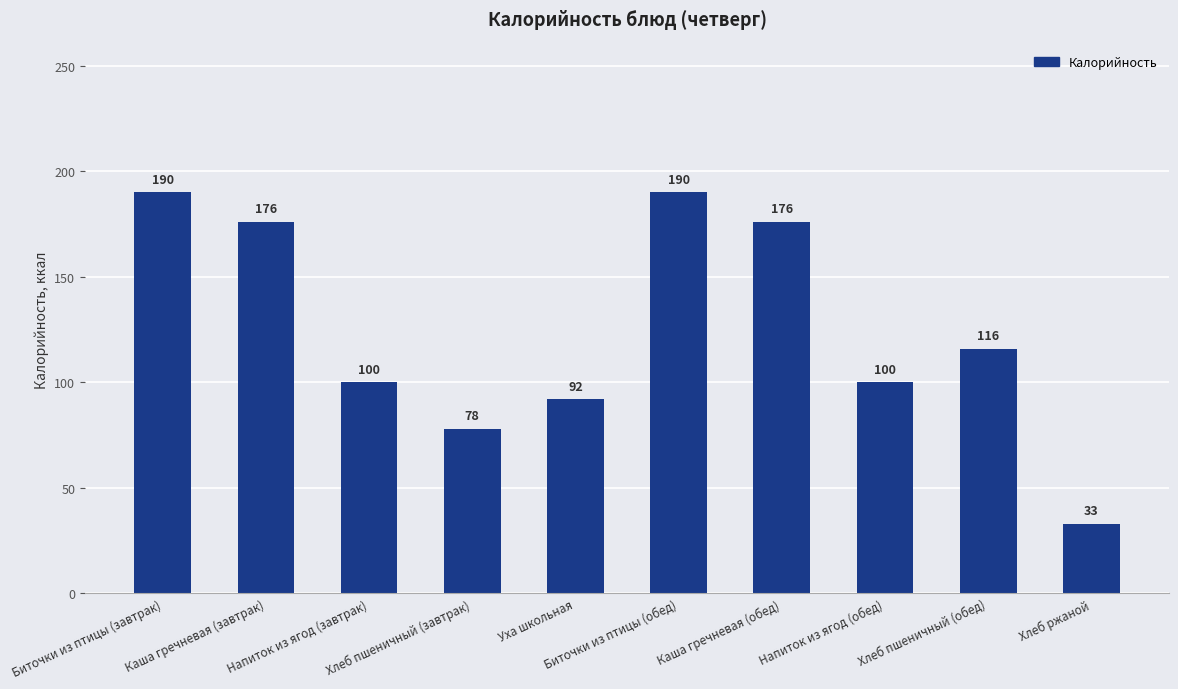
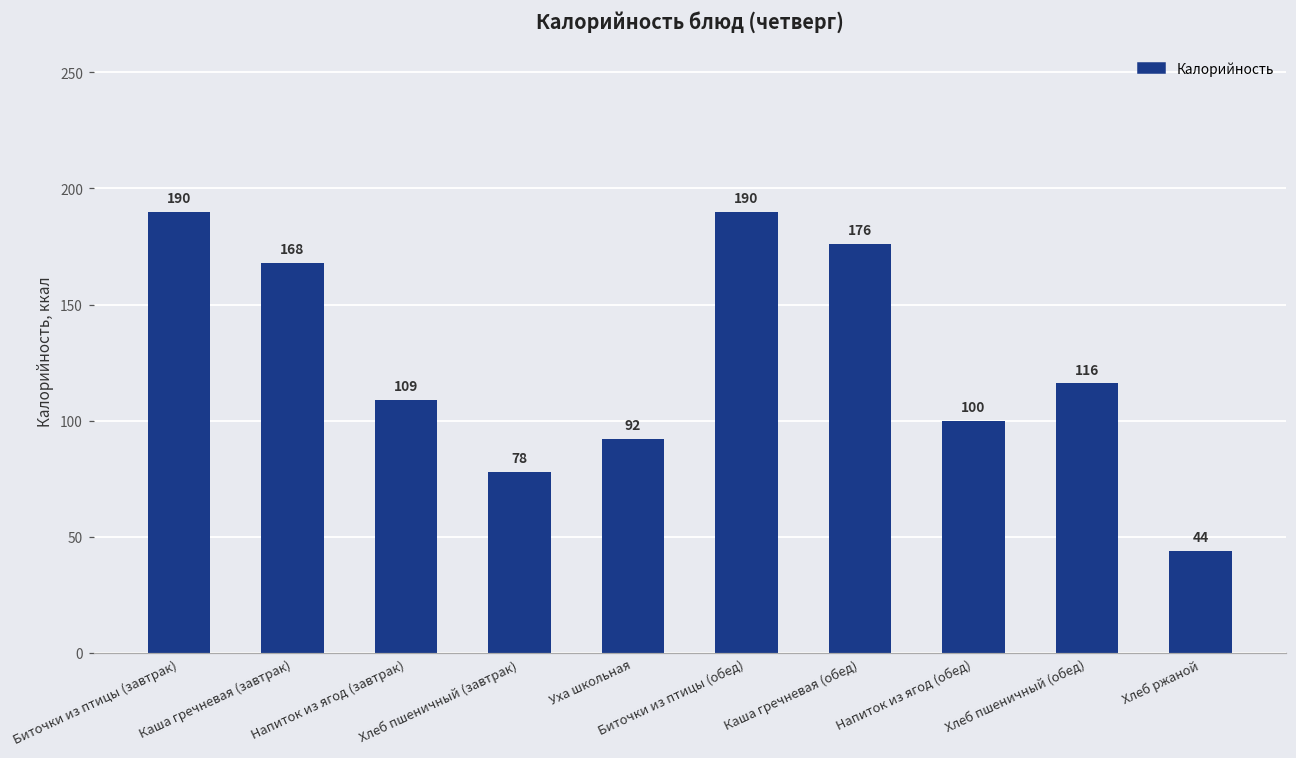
  {
    "Биточки из птицы (завтрак)": 190,
-   "Каша гречневая (завтрак)": 176,
-   "Напиток из ягод (завтрак)": 100,
+   "Каша гречневая (завтрак)": 168,
+   "Напиток из ягод (завтрак)": 109,
    "Хлеб пшеничный (завтрак)": 78,
    "Уха школьная": 92,
    "Биточки из птицы (обед)": 190,
    "Каша гречневая (обед)": 176,
    "Напиток из ягод (обед)": 100,
    "Хлеб пшеничный (обед)": 116,
-   "Хлеб ржаной": 33
+   "Хлеб ржаной": 44
  }
